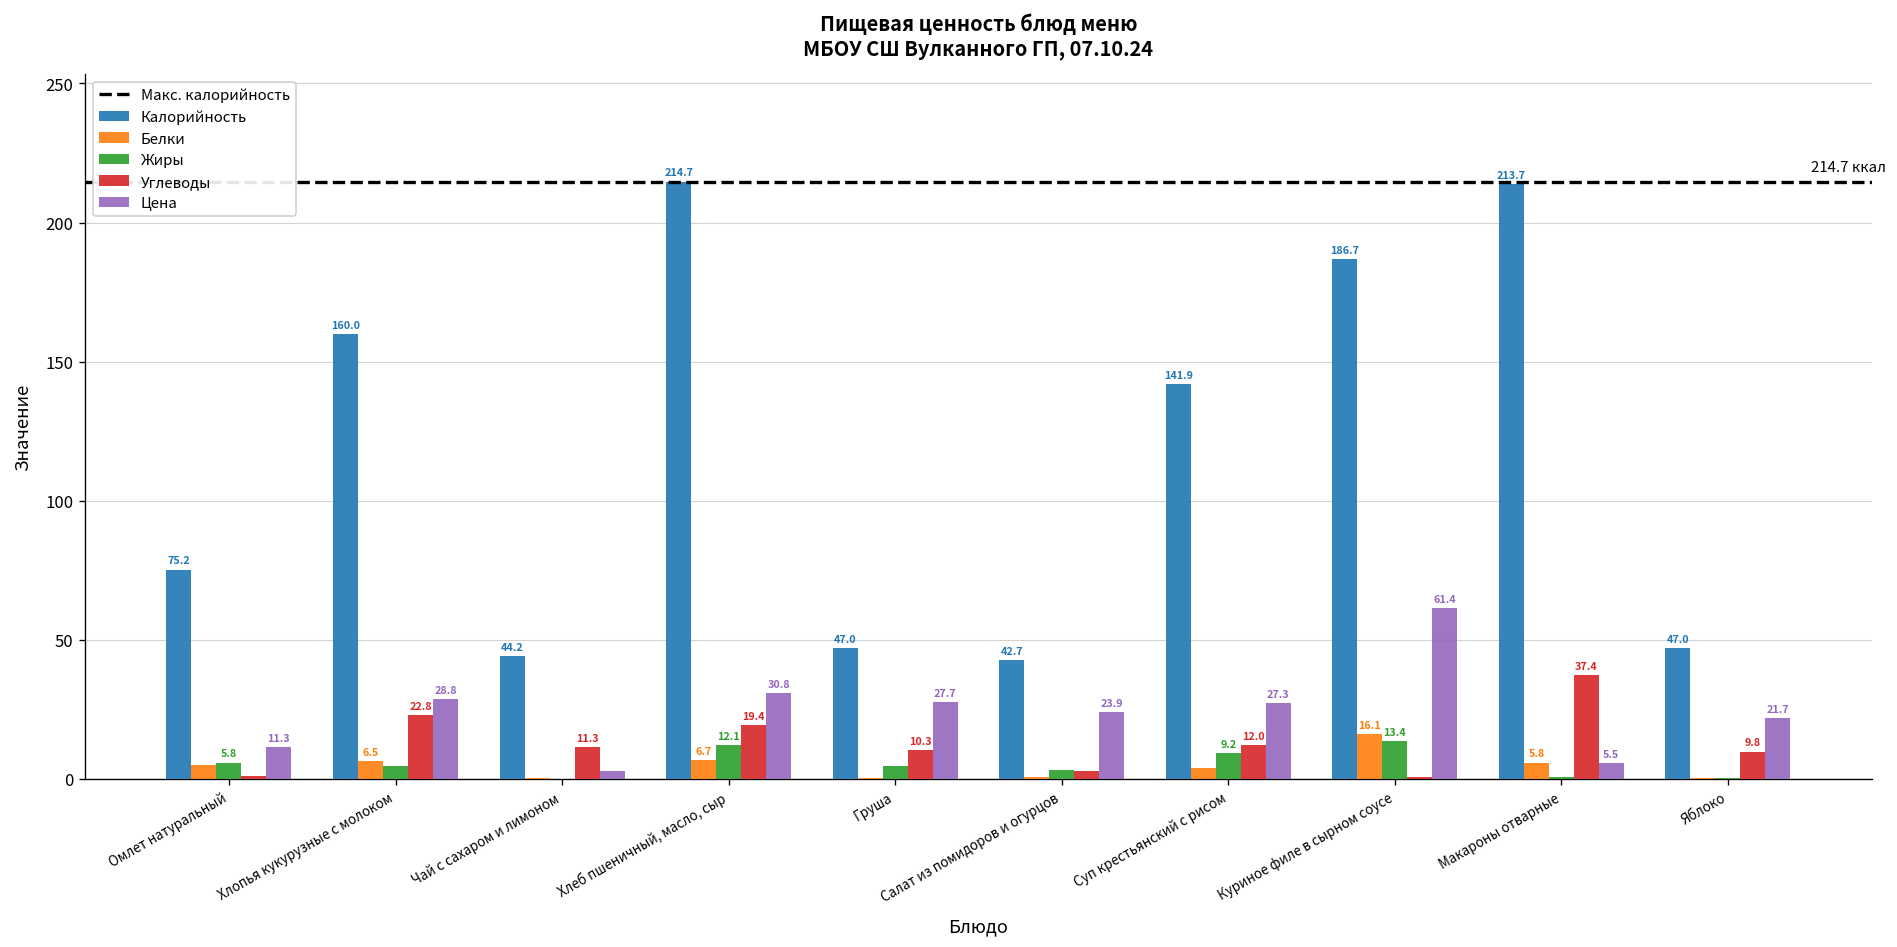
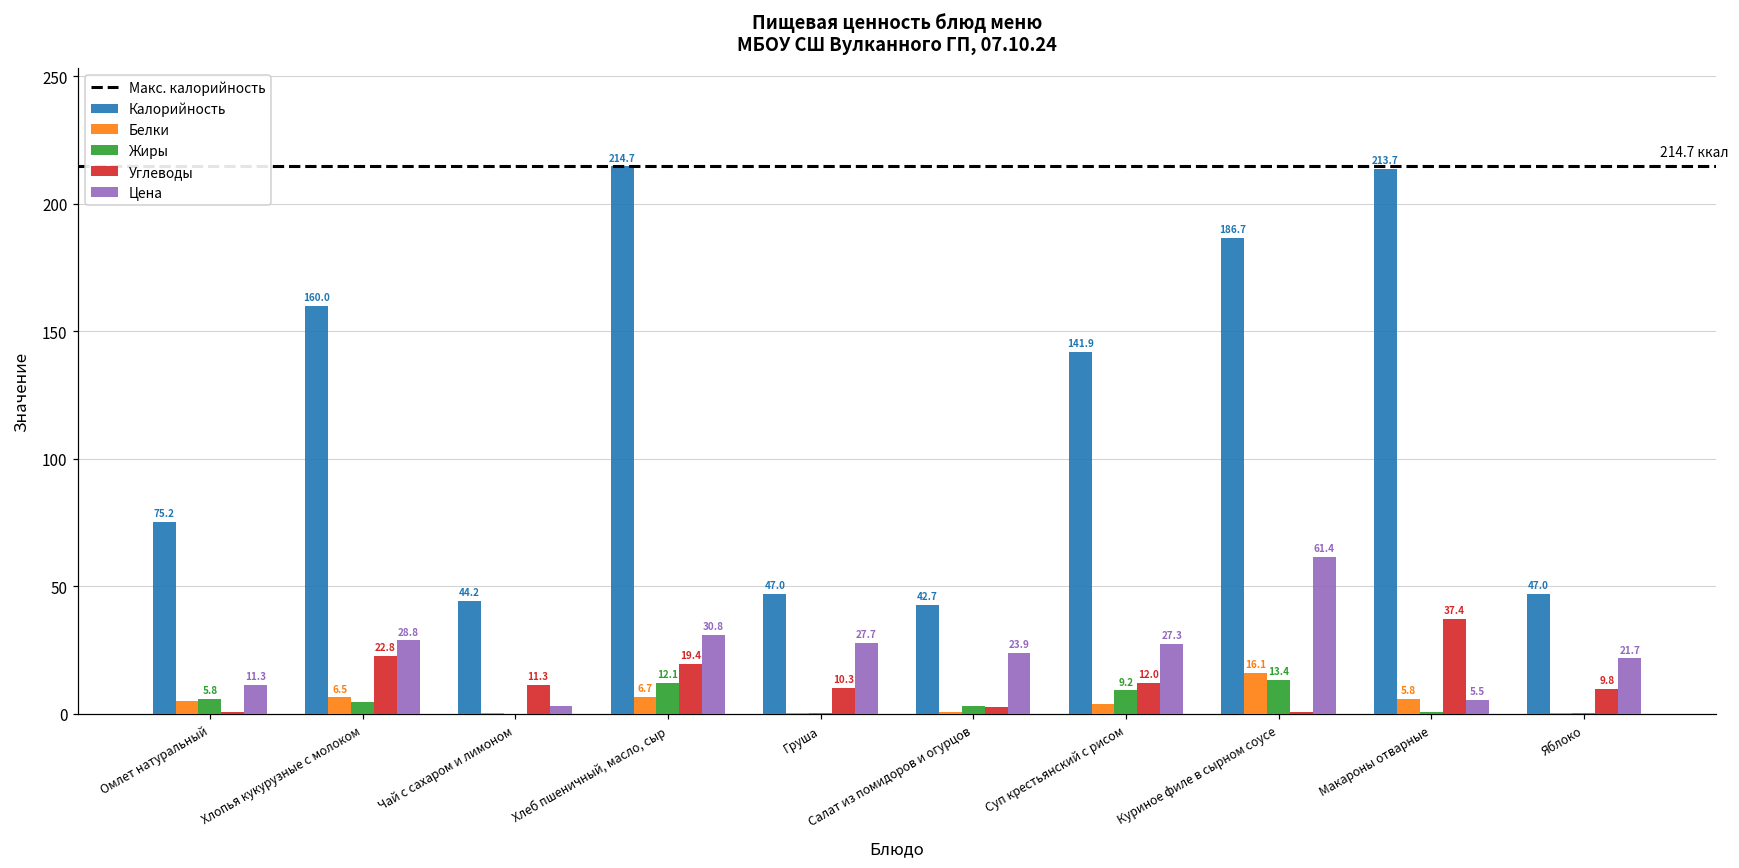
  {
    "Калорийность": {
      "Омлет натуральный": 75.2,
      "Хлопья кукурузные с молоком": 160.0,
      "Чай с сахаром и лимоном": 44.2,
      "Хлеб пшеничный, масло, сыр": 214.7,
      "Груша": 47.0,
      "Салат из помидоров и огурцов": 42.7,
      "Суп крестьянский с рисом": 141.9,
      "Куриное филе в сырном соусе": 186.7,
      "Макароны отварные": 213.7,
      "Яблоко": 47.0
    },
    "Белки": {
      "Хлопья кукурузные с молоком": 6.5,
      "Хлеб пшеничный, масло, сыр": 6.7,
      "Куриное филе в сырном соусе": 16.1,
      "Макароны отварные": 5.8
    },
    "Жиры": {
      "Хлопья кукурузные с молоком": 5,
-     "Груша": 5,
+     "Груша": 0,
      "Салат из помидоров и огурцов": 3
    },
    "Углеводы": {
      "Хлопья кукурузные с молоком": 22.8,
      "Чай с сахаром и лимоном": 11.3,
      "Хлеб пшеничный, масло, сыр": 19.4,
      "Груша": 10.3,
      "Суп крестьянский с рисом": 12.0,
      "Макароны отварные": 37.4,
      "Яблоко": 9.8
    },
    "Цена": {
      "Омлет натуральный": 11.3,
      "Хлопья кукурузные с молоком": 28.8,
      "Хлеб пшеничный, масло, сыр": 30.8,
      "Груша": 27.7,
      "Салат из помидоров и огурцов": 23.9,
      "Суп крестьянский с рисом": 27.3,
      "Куриное филе в сырном соусе": 61.4,
      "Макароны отварные": 5.5,
      "Яблоко": 21.7
    }
  }
